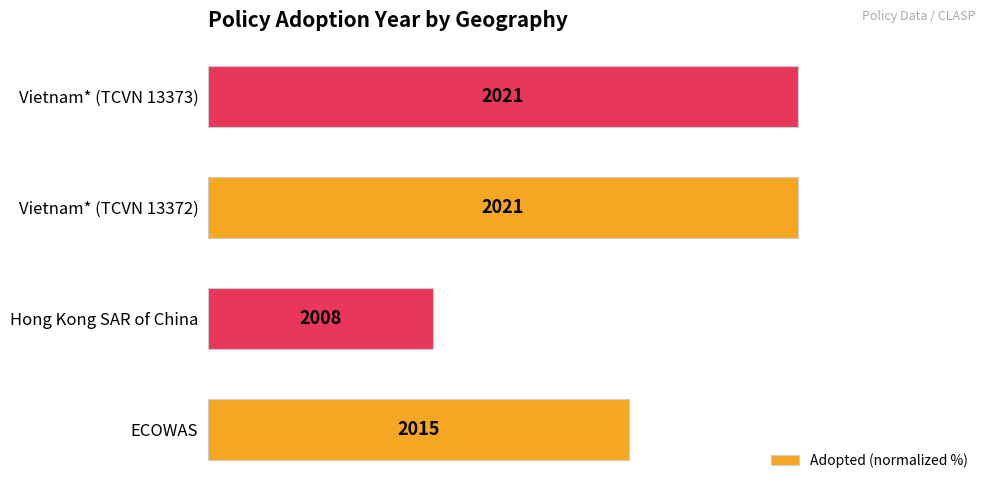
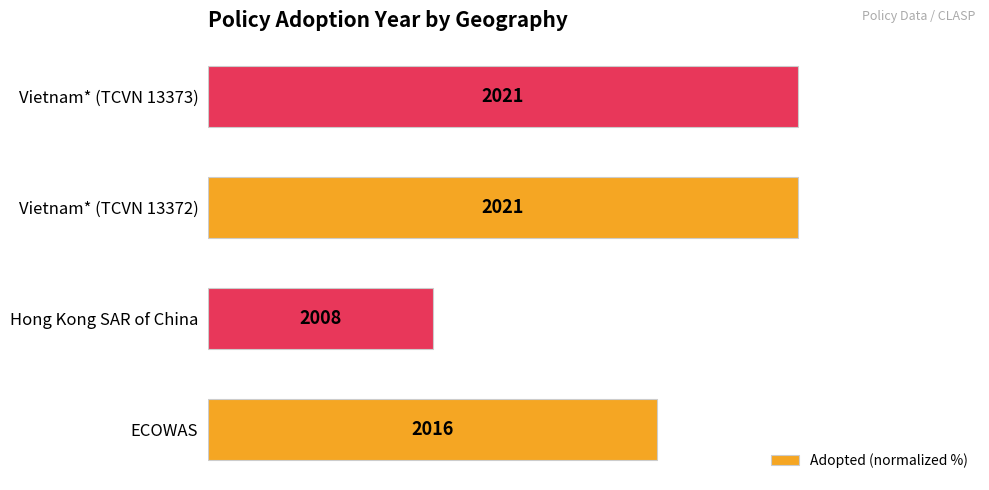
  {
-   "ECOWAS": 2015
+   "ECOWAS": 2016
  }
